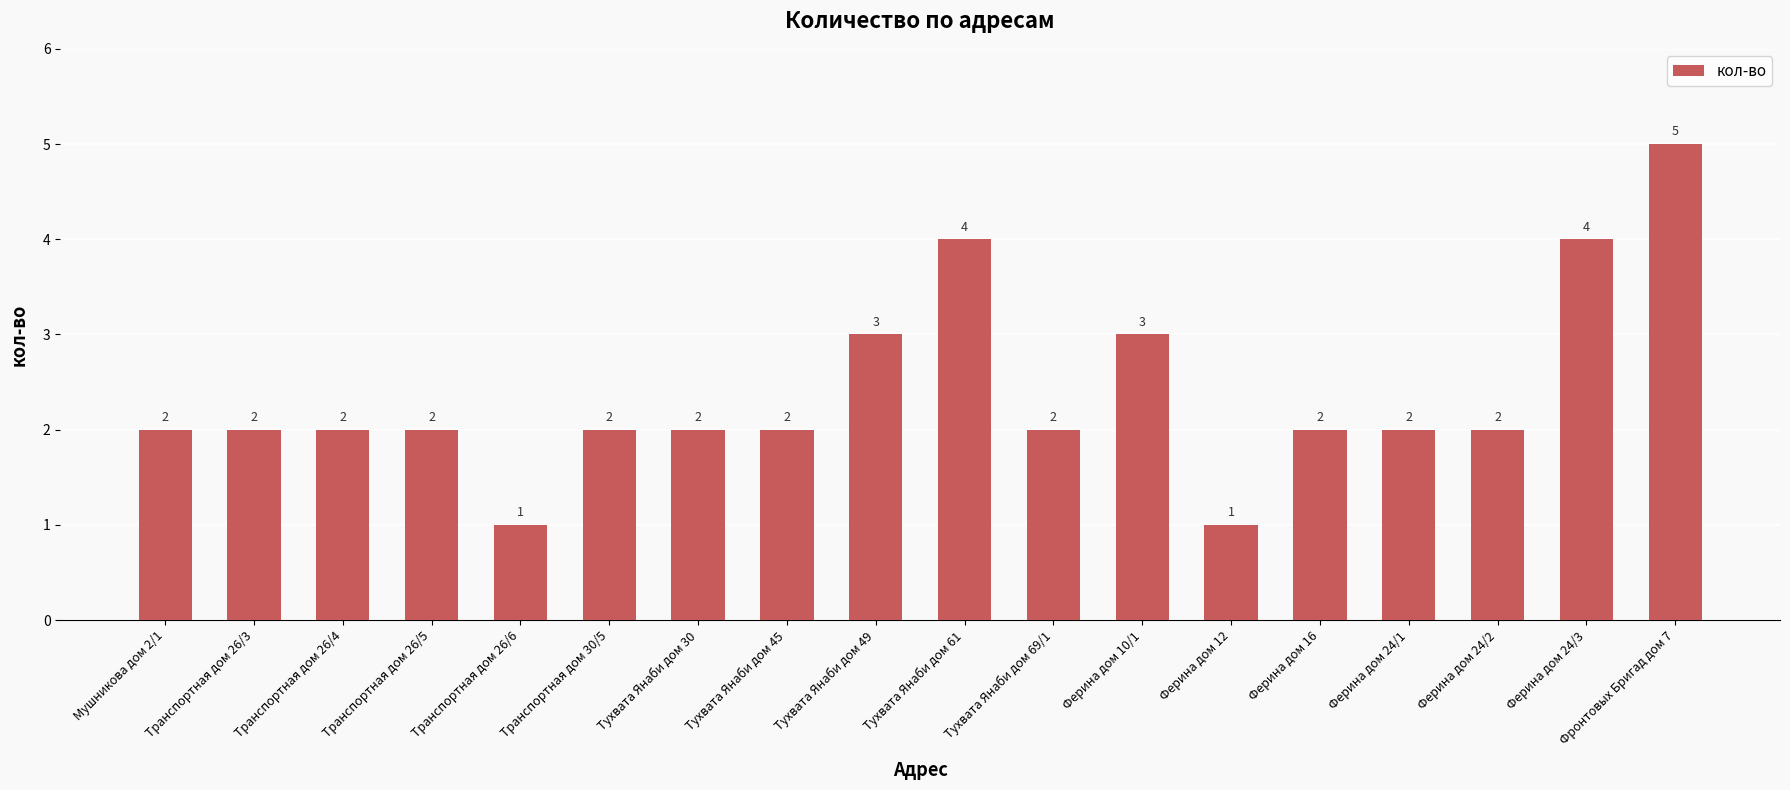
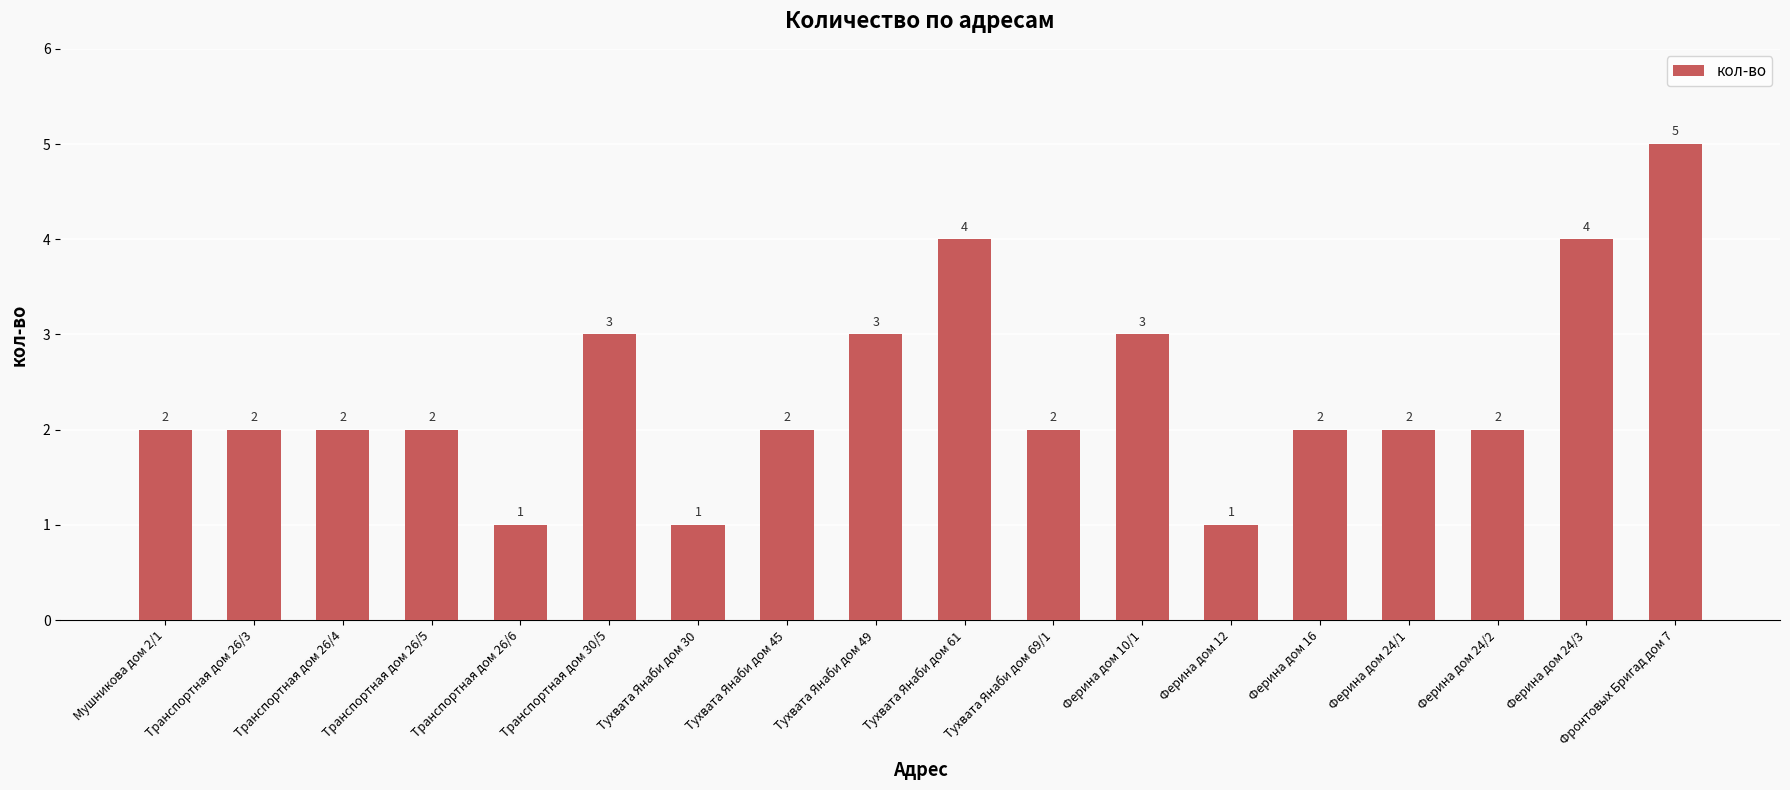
  {
    "Мушникова дом 2/1": 2,
    "Транспортная дом 26/3": 2,
    "Транспортная дом 26/4": 2,
    "Транспортная дом 26/5": 2,
    "Транспортная дом 26/6": 1,
-   "Транспортная дом 30/5": 2,
-   "Тухвата Янаби дом 30": 2,
+   "Транспортная дом 30/5": 3,
+   "Тухвата Янаби дом 30": 1,
    "Тухвата Янаби дом 45": 2,
    "Тухвата Янаби дом 49": 3,
    "Тухвата Янаби дом 61": 4,
    "Тухвата Янаби дом 69/1": 2,
    "Ферина дом 10/1": 3,
    "Ферина дом 12": 1,
    "Ферина дом 16": 2,
    "Ферина дом 24/1": 2,
    "Ферина дом 24/2": 2,
    "Ферина дом 24/3": 4,
    "Фронтовых Бригад дом 7": 5
  }
